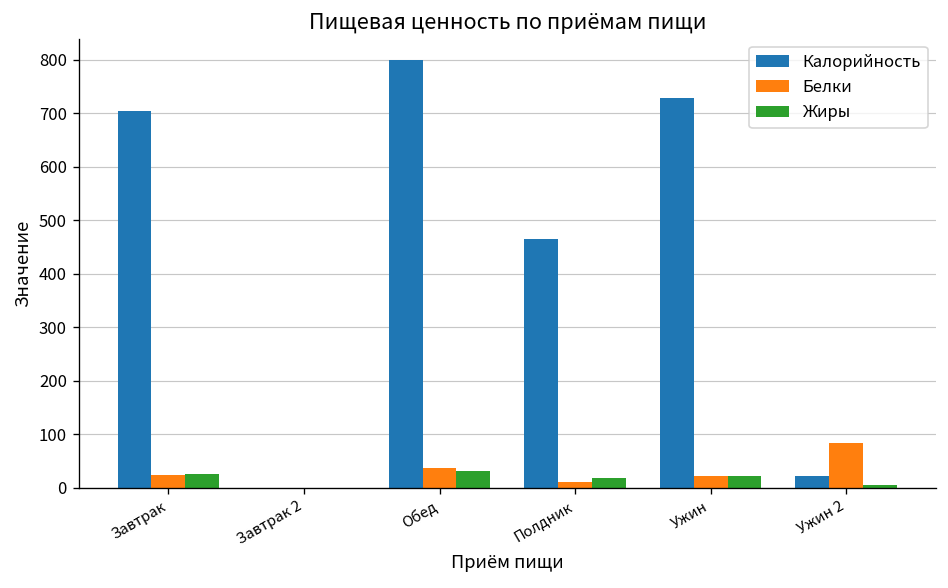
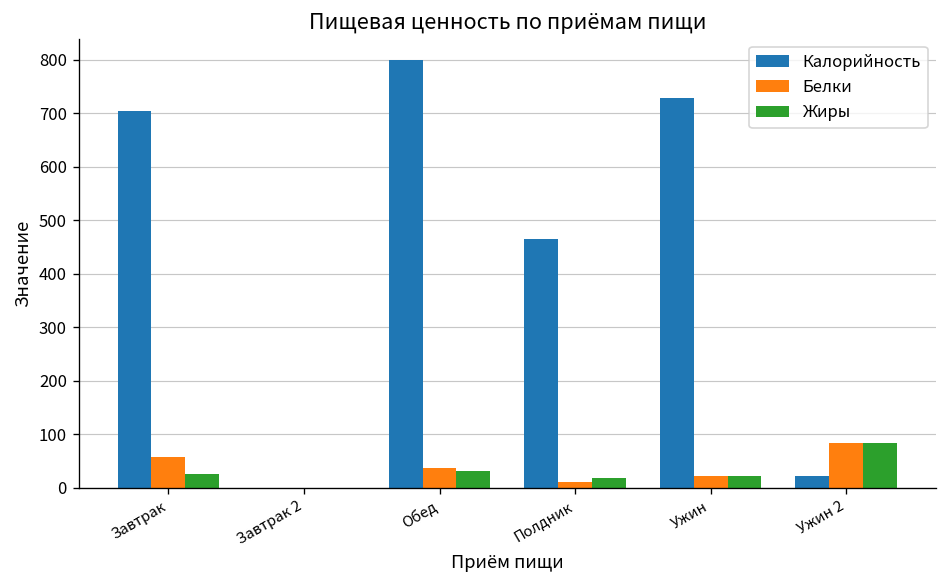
  {
    "Калорийность": {
      "Завтрак": 700,
      "Завтрак 2": 0,
      "Обед": 800,
      "Полдник": 460,
      "Ужин": 730,
      "Ужин 2": 20
    },
    "Белки": {
-     "Завтрак": 20,
+     "Завтрак": 60,
      "Завтрак 2": 0,
      "Обед": 40,
      "Полдник": 10,
      "Ужин": 20,
      "Ужин 2": 80
    },
    "Жиры": {
      "Завтрак": 30,
      "Завтрак 2": 0,
      "Обед": 30,
      "Полдник": 20,
      "Ужин": 20,
-     "Ужин 2": 10
+     "Ужин 2": 80
    }
  }
